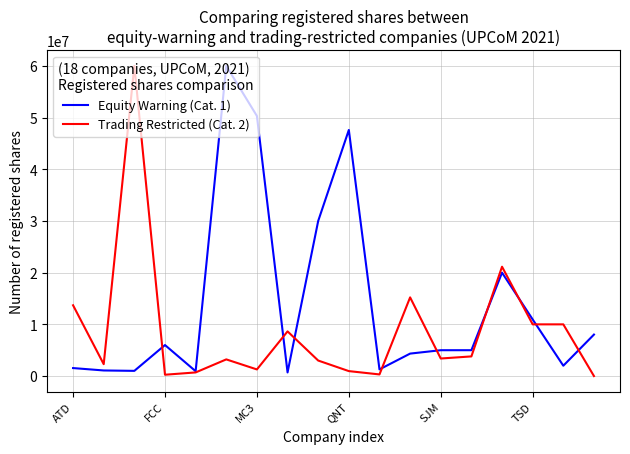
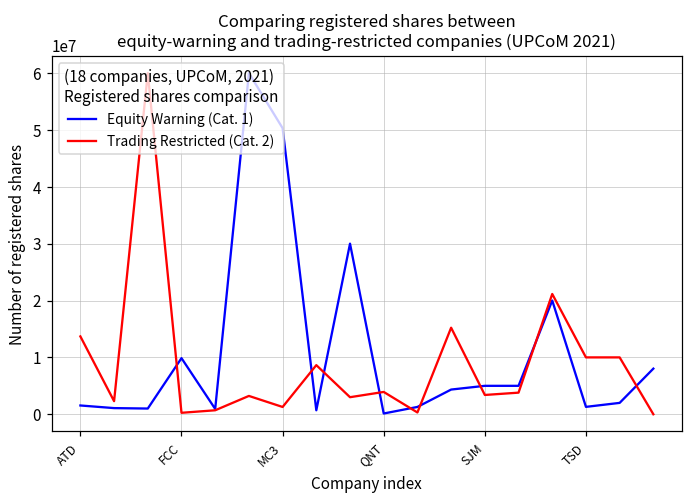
  {
    "Equity Warning (Cat. 1)": {
      "ATD": 2000000,
-     "FCC": 6000000,
-     "QNT": 48000000,
+     "FCC": 10000000,
+     "QNT": 0,
      "SJM": 5000000,
-     "TSD": 11000000
+     "TSD": 1000000
    },
    "Trading Restricted (Cat. 2)": {
      "ATD": 14000000,
      "FCC": 0,
      "MC3": 1000000,
-     "QNT": 1000000,
+     "QNT": 4000000,
      "SJM": 3000000,
      "TSD": 10000000
    }
  }
